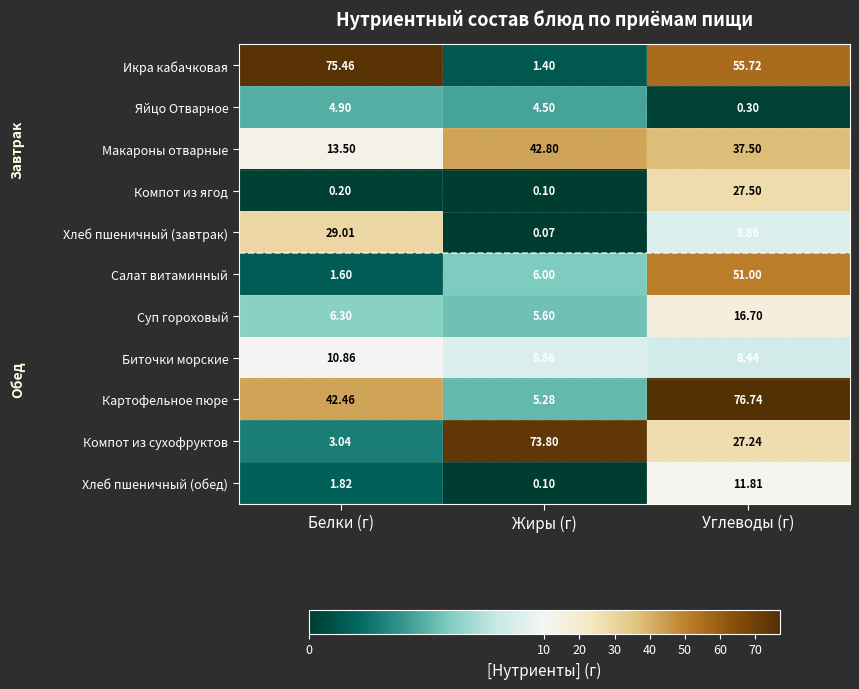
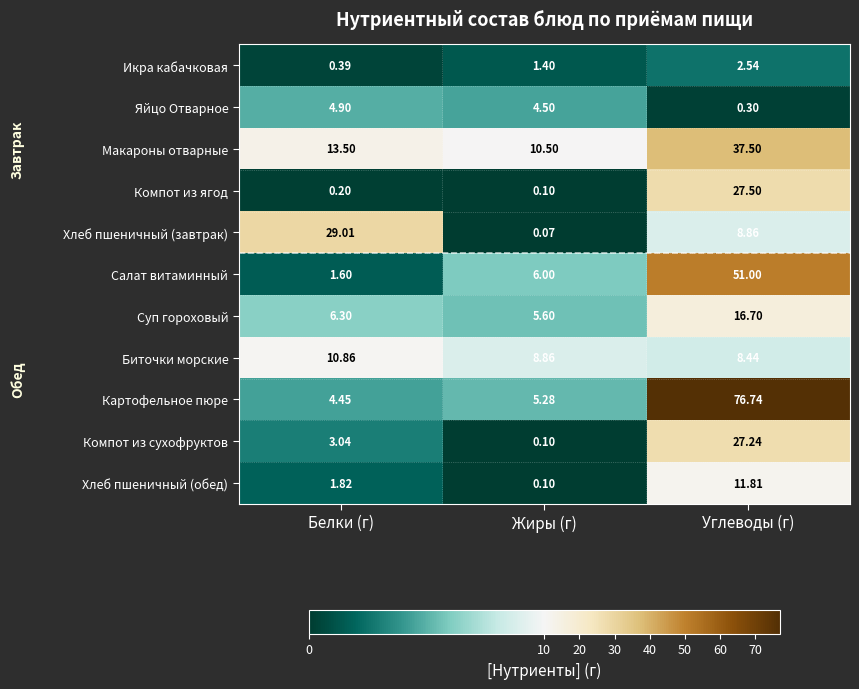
  {
    "Икра кабачковая": {
-     "Белки (г)": 75.46,
+     "Белки (г)": 0.39,
      "Жиры (г)": 1.40,
-     "Углеводы (г)": 55.72
+     "Углеводы (г)": 2.54
    },
    "Яйцо Отварное": {
      "Белки (г)": 4.90,
      "Жиры (г)": 4.50,
      "Углеводы (г)": 0.30
    },
    "Макароны отварные": {
      "Белки (г)": 13.50,
-     "Жиры (г)": 42.80,
+     "Жиры (г)": 10.50,
      "Углеводы (г)": 37.50
    },
    "Компот из ягод": {
      "Белки (г)": 0.20,
      "Жиры (г)": 0.10,
      "Углеводы (г)": 27.50
    },
    "Хлеб пшеничный (завтрак)": {
      "Белки (г)": 29.01,
      "Жиры (г)": 0.07
    },
    "Салат витаминный": {
      "Белки (г)": 1.60,
      "Жиры (г)": 6.00,
      "Углеводы (г)": 51.00
    },
    "Суп гороховый": {
      "Белки (г)": 6.30,
      "Жиры (г)": 5.60,
      "Углеводы (г)": 16.70
    },
    "Биточки морские": {
      "Белки (г)": 10.86
    },
    "Картофельное пюре": {
-     "Белки (г)": 42.46,
+     "Белки (г)": 4.45,
      "Жиры (г)": 5.28,
      "Углеводы (г)": 76.74
    },
    "Компот из сухофруктов": {
      "Белки (г)": 3.04,
-     "Жиры (г)": 73.80,
+     "Жиры (г)": 0.10,
      "Углеводы (г)": 27.24
    },
    "Хлеб пшеничный (обед)": {
      "Белки (г)": 1.82,
      "Жиры (г)": 0.10,
      "Углеводы (г)": 11.81
    }
  }
